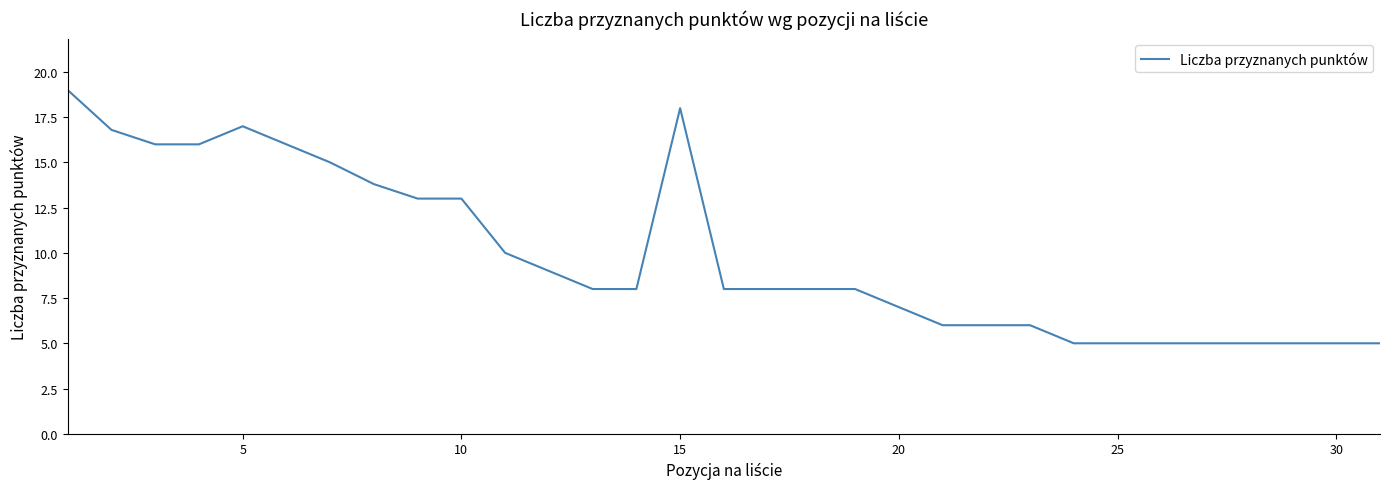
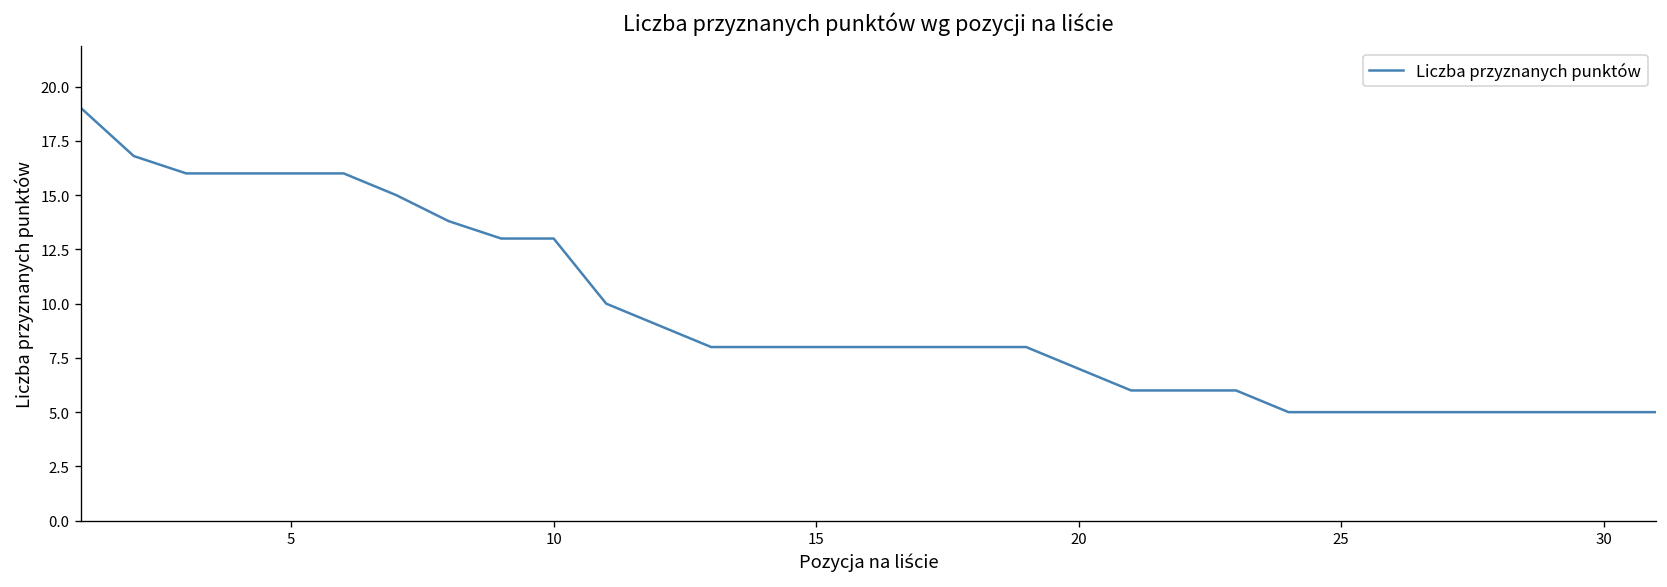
  {
-   "5": 17,
+   "5": 16,
    "10": 13,
-   "15": 18,
+   "15": 8,
    "20": 7,
    "25": 5,
    "30": 5
  }
